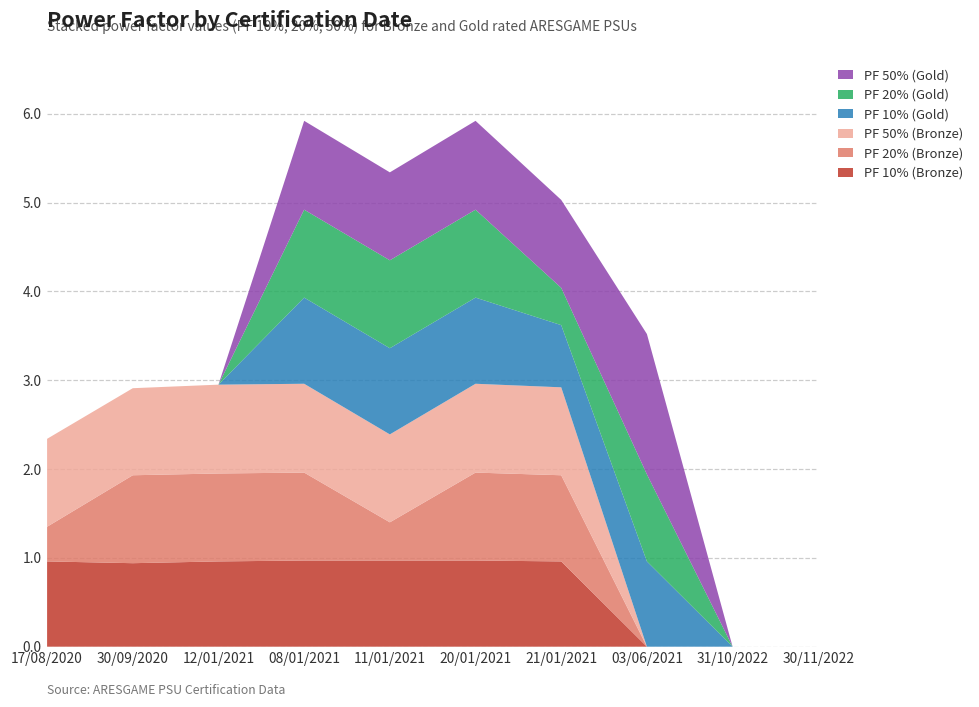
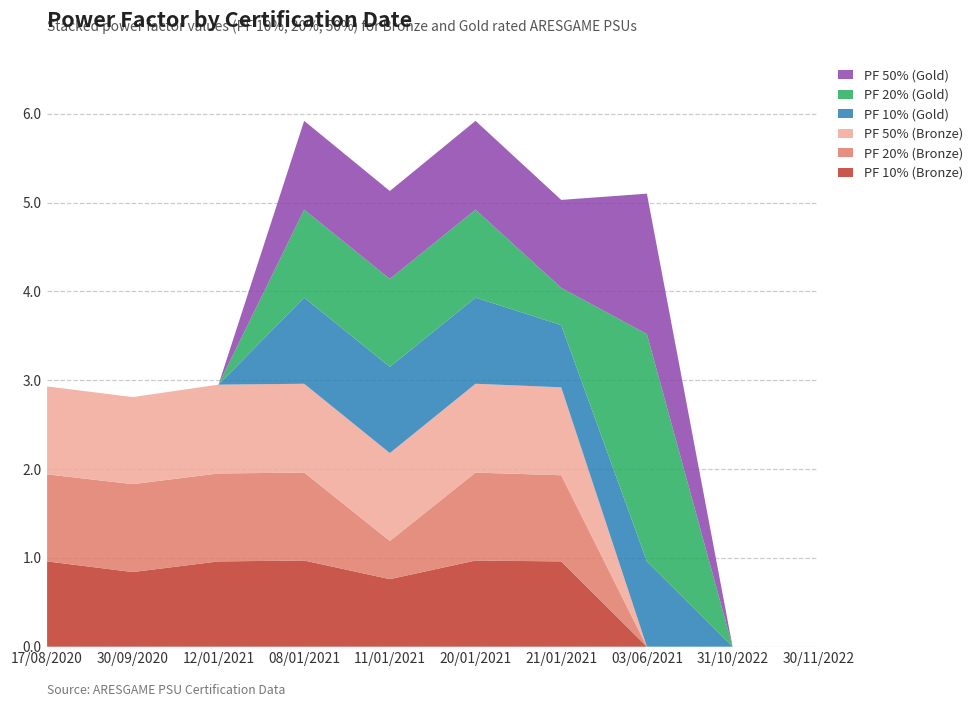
  {
    "PF 10% (Bronze)": {
      "17/08/2020": 1.0,
-     "30/09/2020": 0.9,
+     "30/09/2020": 0.8,
      "12/01/2021": 1.0,
      "08/01/2021": 1.0,
-     "11/01/2021": 1.0,
+     "11/01/2021": 0.8,
      "20/01/2021": 1.0,
      "21/01/2021": 1.0
    },
    "PF 20% (Bronze)": {
-     "17/08/2020": 0.4,
+     "17/08/2020": 1.0,
      "30/09/2020": 1.0,
      "12/01/2021": 1.0,
      "08/01/2021": 1.0,
      "11/01/2021": 0.4,
      "20/01/2021": 1.0,
      "21/01/2021": 1.0
    },
    "PF 50% (Bronze)": {
      "08/01/2021": 1.0,
      "11/01/2021": 1.0,
      "20/01/2021": 1.0,
      "21/01/2021": 1.0
    },
    "PF 10% (Gold)": {
      "08/01/2021": 1.0,
      "11/01/2021": 1.0,
      "20/01/2021": 1.0,
      "21/01/2021": 0.7,
      "03/06/2021": 1.0
    },
    "PF 20% (Gold)": {
      "08/01/2021": 1.0,
      "11/01/2021": 1.0,
      "20/01/2021": 1.0,
      "21/01/2021": 0.4,
-     "03/06/2021": 1.0
+     "03/06/2021": 2.6
    },
    "PF 50% (Gold)": {
      "08/01/2021": 1.0,
      "11/01/2021": 1.0,
      "20/01/2021": 1.0,
      "21/01/2021": 1.0,
      "03/06/2021": 1.6
    }
  }
